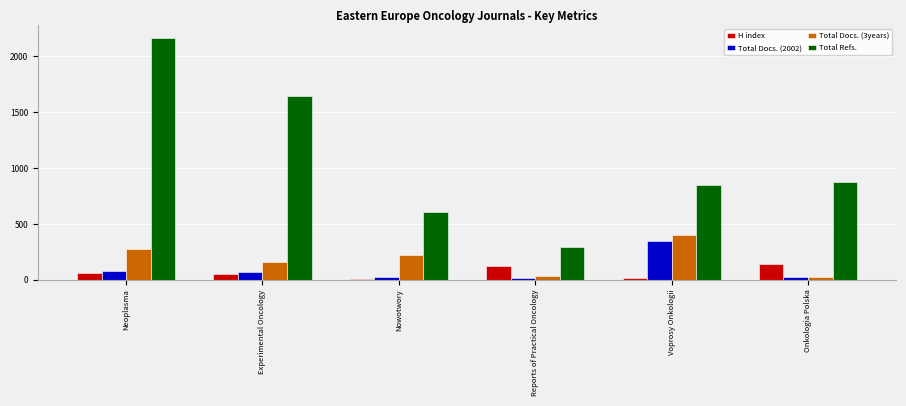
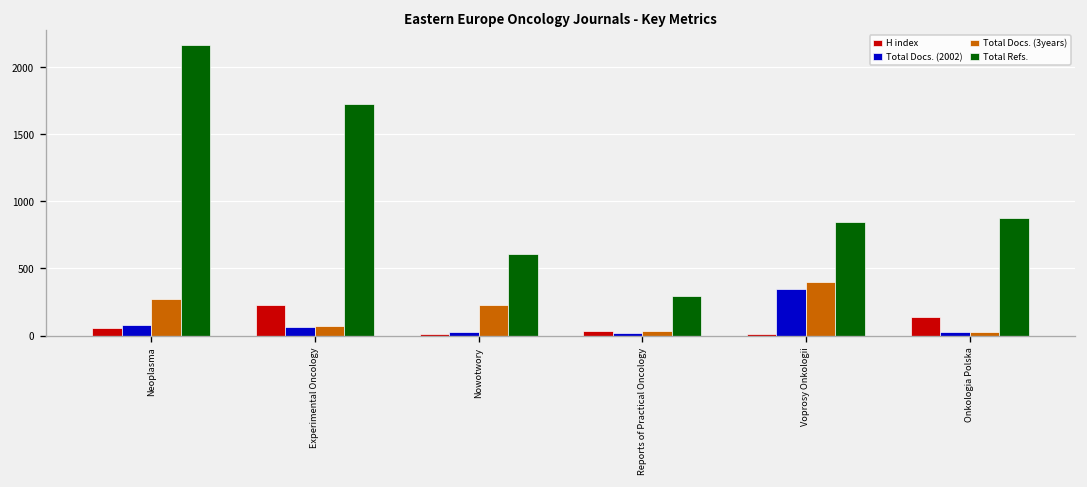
  {
    "H index": {
      "Neoplasma": 60,
-     "Experimental Oncology": 50,
-     "Reports of Practical Oncology": 130,
+     "Experimental Oncology": 230,
+     "Reports of Practical Oncology": 40,
      "Onkologia Polska": 140
    },
    "Total Docs. (2002)": {
      "Neoplasma": 80,
      "Experimental Oncology": 70,
      "Nowotwory": 20,
      "Voprosy Onkologii": 350,
      "Onkologia Polska": 30
    },
    "Total Docs. (3years)": {
      "Neoplasma": 270,
-     "Experimental Oncology": 160,
+     "Experimental Oncology": 70,
      "Nowotwory": 220,
      "Reports of Practical Oncology": 30,
      "Voprosy Onkologii": 400,
      "Onkologia Polska": 20
    },
    "Total Refs.": {
      "Neoplasma": 2170,
-     "Experimental Oncology": 1650,
+     "Experimental Oncology": 1720,
      "Nowotwory": 610,
      "Reports of Practical Oncology": 290,
      "Voprosy Onkologii": 850,
      "Onkologia Polska": 880
    }
  }
